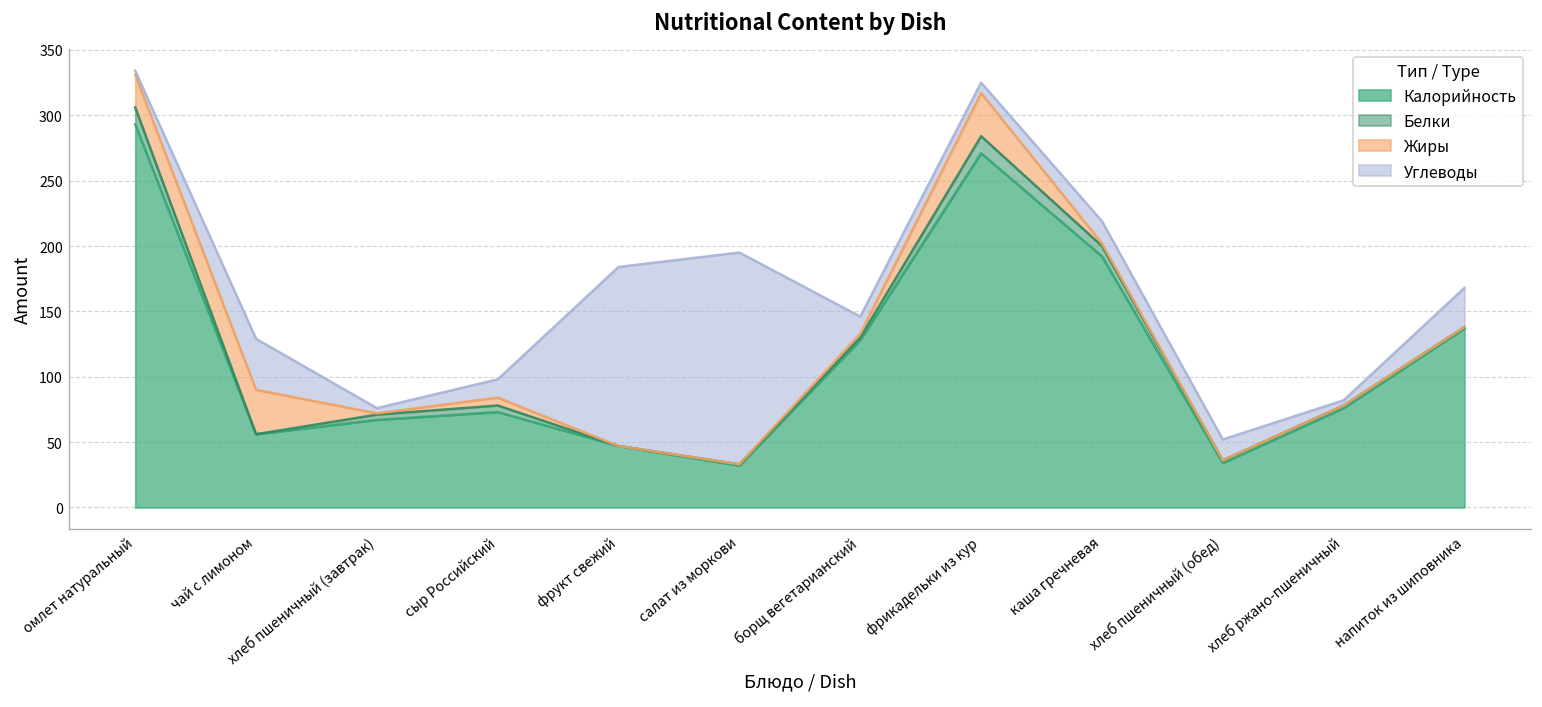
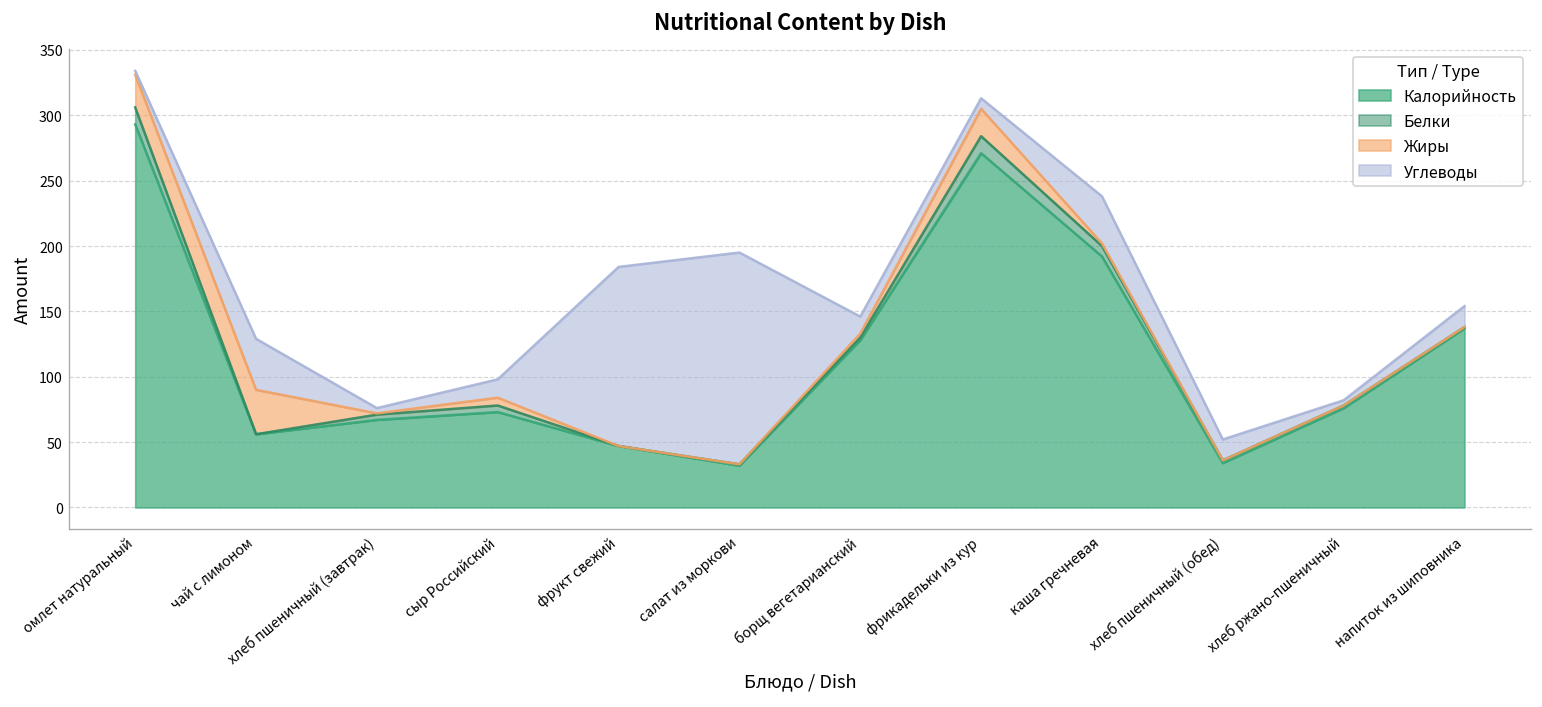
  {
    "Жиры": {
      "омлет натуральный": 25,
      "чай с лимоном": 34,
      "сыр Российский": 6,
      "борщ вегетарианский": 3,
-     "фрикадельки из кур": 33
+     "фрикадельки из кур": 21
    },
    "Углеводы": {
      "омлет натуральный": 3,
      "чай с лимоном": 39,
      "хлеб пшеничный (завтрак)": 4,
      "сыр Российский": 14,
      "фрукт свежий": 137,
      "салат из моркови": 162,
      "борщ вегетарианский": 13,
      "фрикадельки из кур": 8,
-     "каша гречневая": 17,
+     "каша гречневая": 36,
      "хлеб пшеничный (обед)": 16,
      "хлеб ржано-пшеничный": 4,
-     "напиток из шиповника": 30
+     "напиток из шиповника": 16
    }
  }
